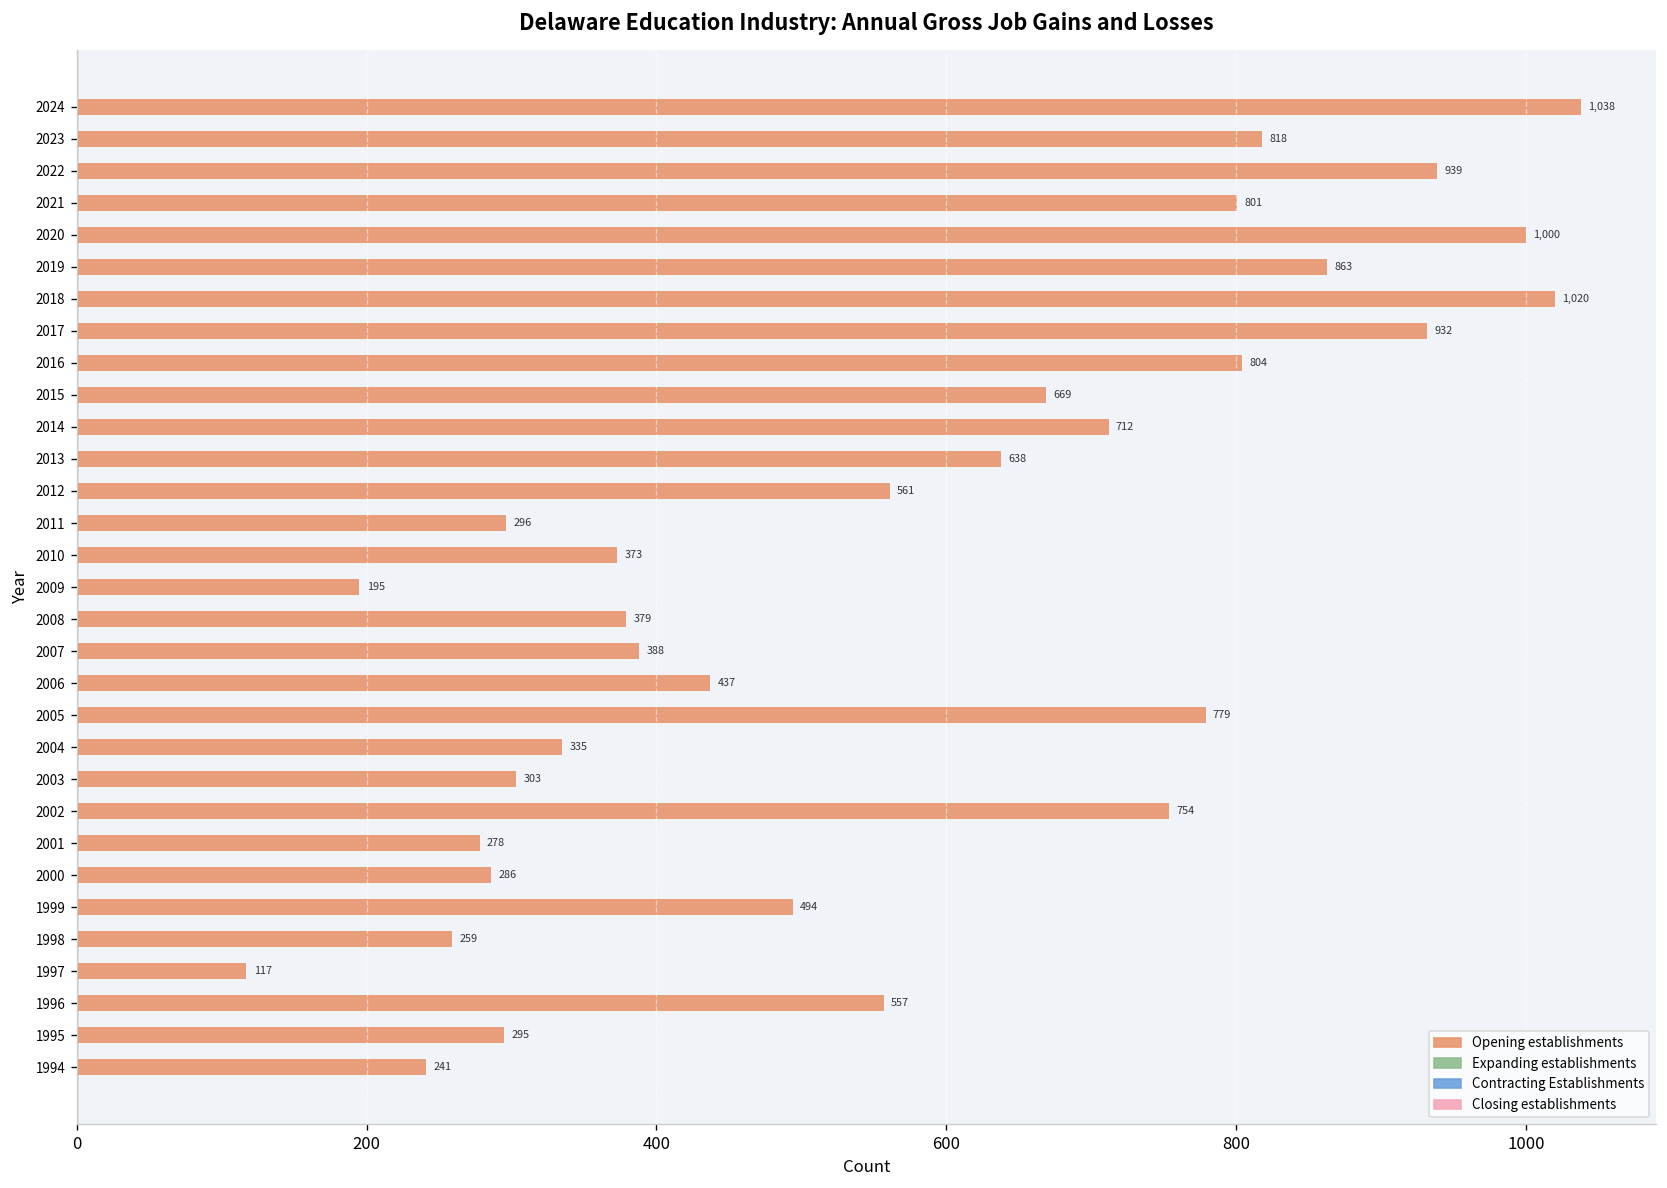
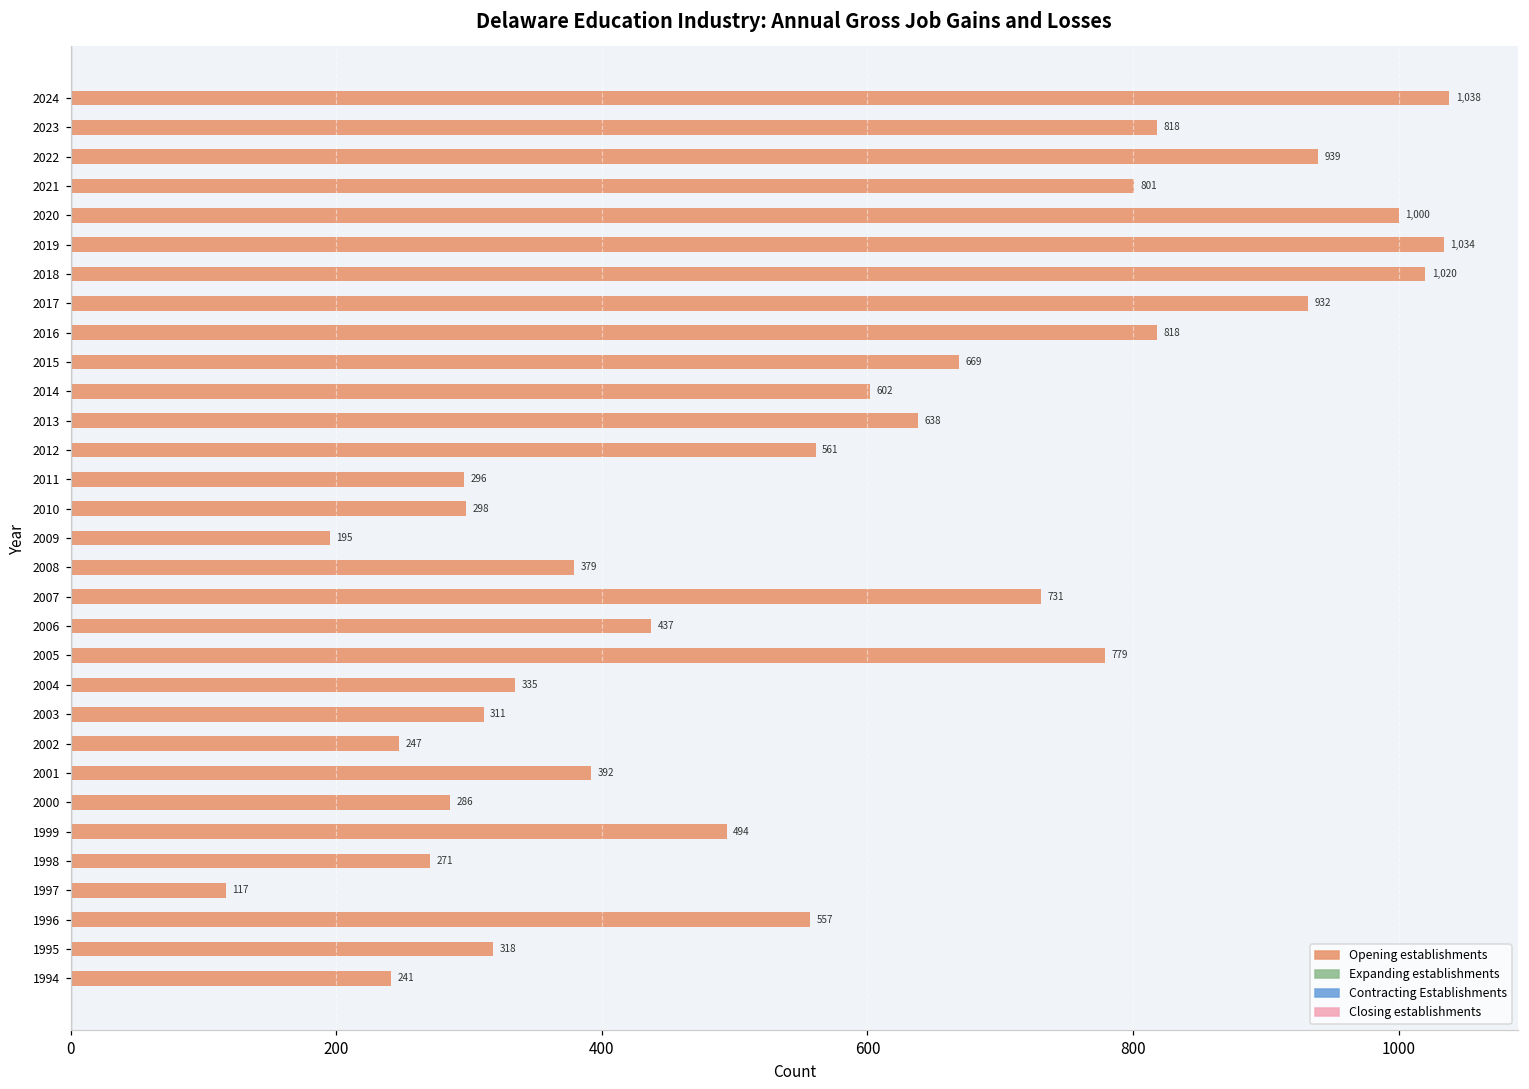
  {
    "2024": "1,038",
    "2023": "818",
    "2022": "939",
    "2021": "801",
    "2020": "1,000",
-   "2019": "863",
+   "2019": "1,034",
    "2018": "1,020",
    "2017": "932",
-   "2016": "804",
+   "2016": "818",
    "2015": "669",
-   "2014": "712",
+   "2014": "602",
    "2013": "638",
    "2012": "561",
    "2011": "296",
-   "2010": "373",
+   "2010": "298",
    "2009": "195",
    "2008": "379",
-   "2007": "388",
+   "2007": "731",
    "2006": "437",
    "2005": "779",
    "2004": "335",
-   "2003": "303",
-   "2002": "754",
-   "2001": "278",
+   "2003": "311",
+   "2002": "247",
+   "2001": "392",
    "2000": "286",
    "1999": "494",
-   "1998": "259",
+   "1998": "271",
    "1997": "117",
    "1996": "557",
-   "1995": "295",
+   "1995": "318",
    "1994": "241"
  }
